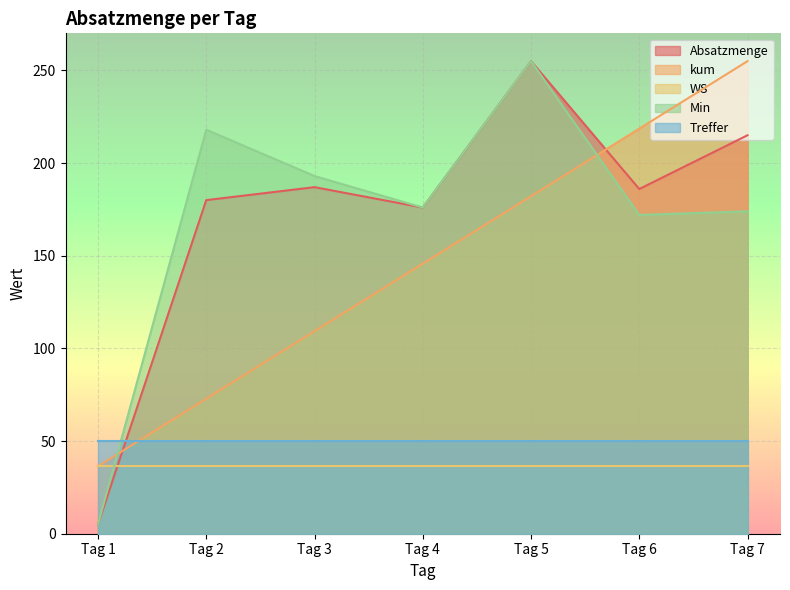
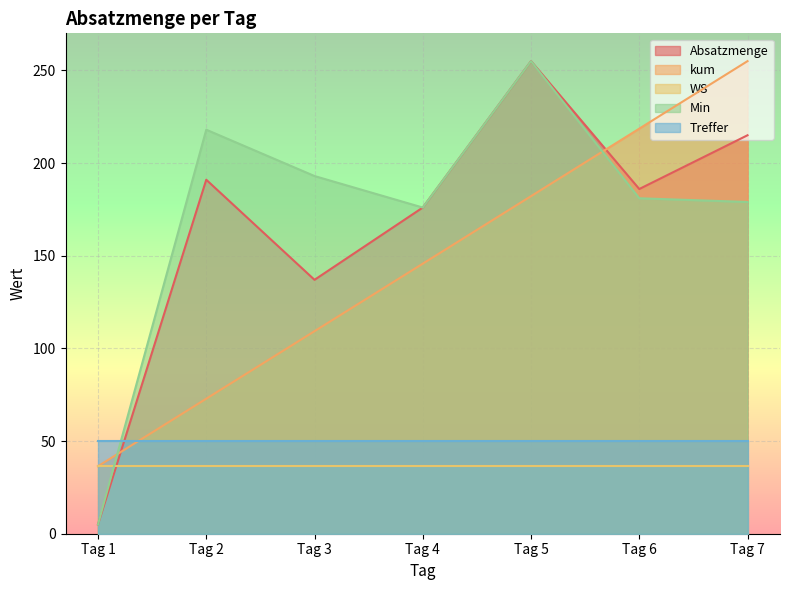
  {
    "Absatzmenge": {
-     "Tag 2": 180,
-     "Tag 3": 187,
+     "Tag 2": 191,
+     "Tag 3": 137,
      "Tag 6": 186
    },
    "Min": {
      "Tag 2": 218,
      "Tag 3": 193,
-     "Tag 6": 172,
-     "Tag 7": 174
+     "Tag 6": 181,
+     "Tag 7": 179
    },
    "Treffer": {
      "Tag 1": 50,
      "Tag 2": 50,
      "Tag 3": 50,
      "Tag 4": 50,
      "Tag 5": 50,
      "Tag 6": 50,
      "Tag 7": 50
    }
  }
